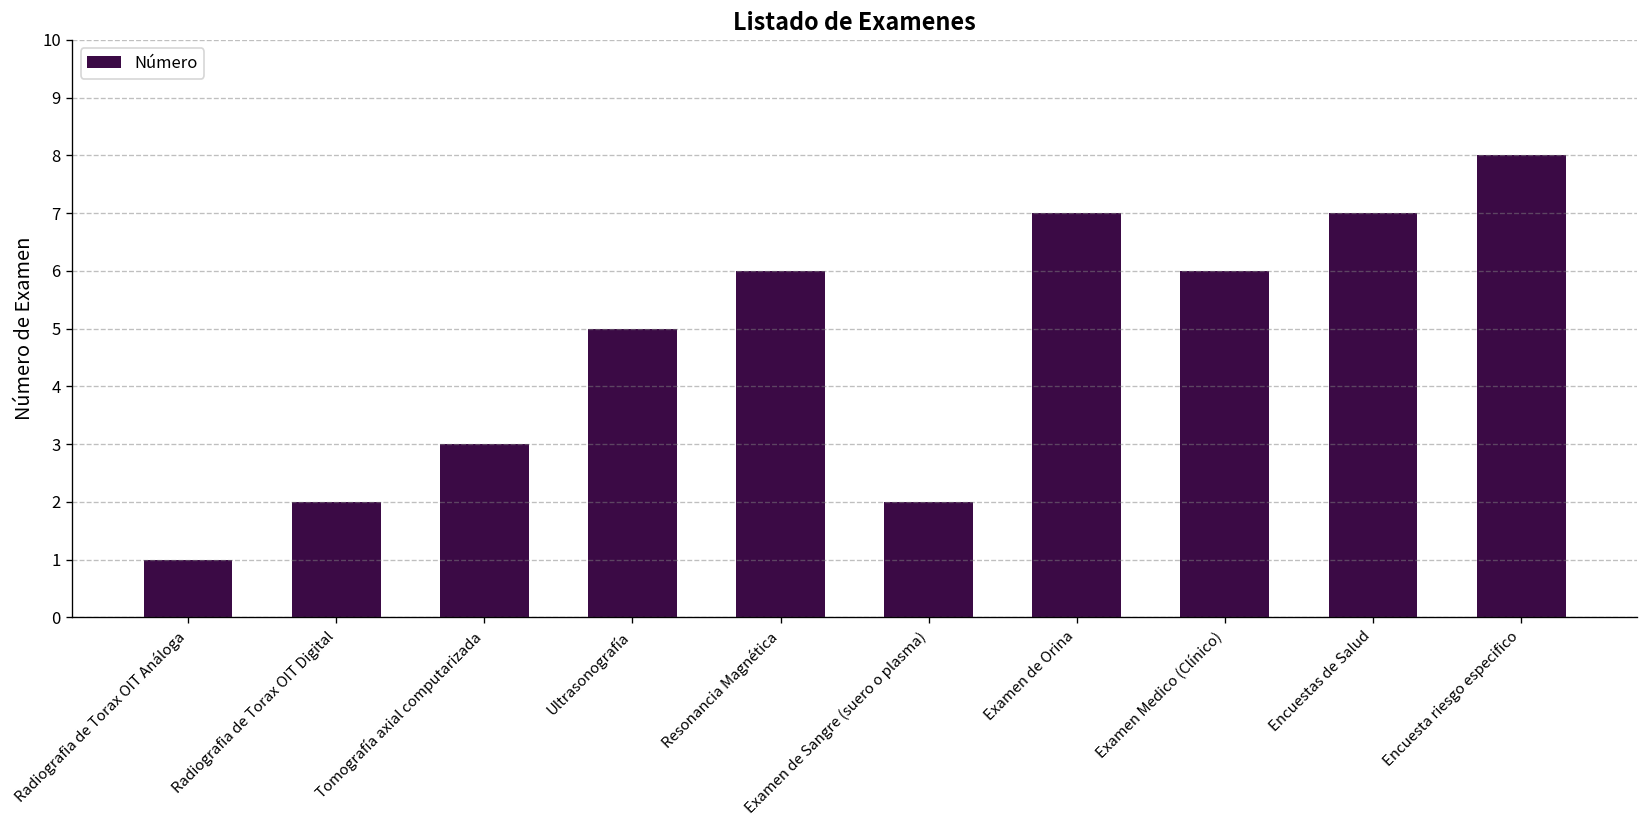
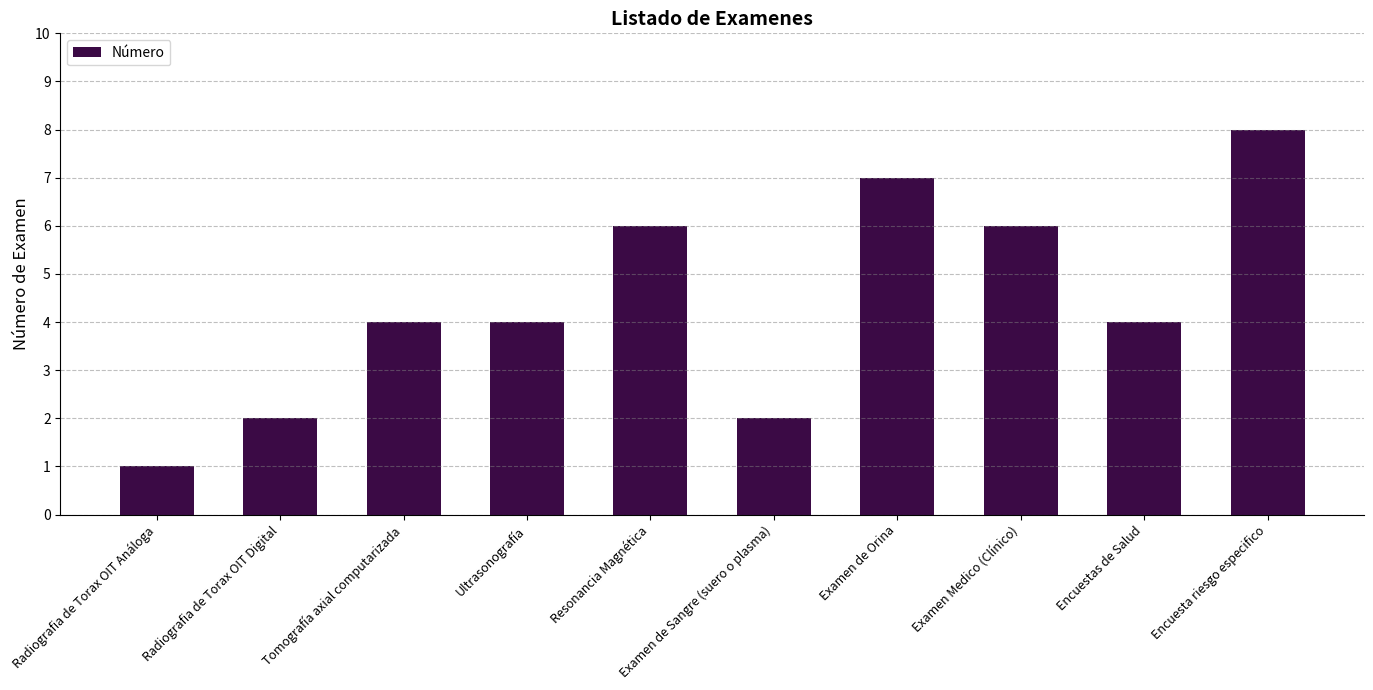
  {
    "Radiografia de Torax OIT Análoga": 1,
    "Radiografia de Torax OIT Digital": 2,
-   "Tomografía axial computarizada": 3,
-   "Ultrasonografía": 5,
+   "Tomografía axial computarizada": 4,
+   "Ultrasonografía": 4,
    "Resonancia Magnética": 6,
    "Examen de Sangre (suero o plasma)": 2,
    "Examen de Orina": 7,
    "Examen Medico (Clínico)": 6,
-   "Encuestas de Salud": 7,
+   "Encuestas de Salud": 4,
    "Encuesta riesgo especifico": 8
  }
